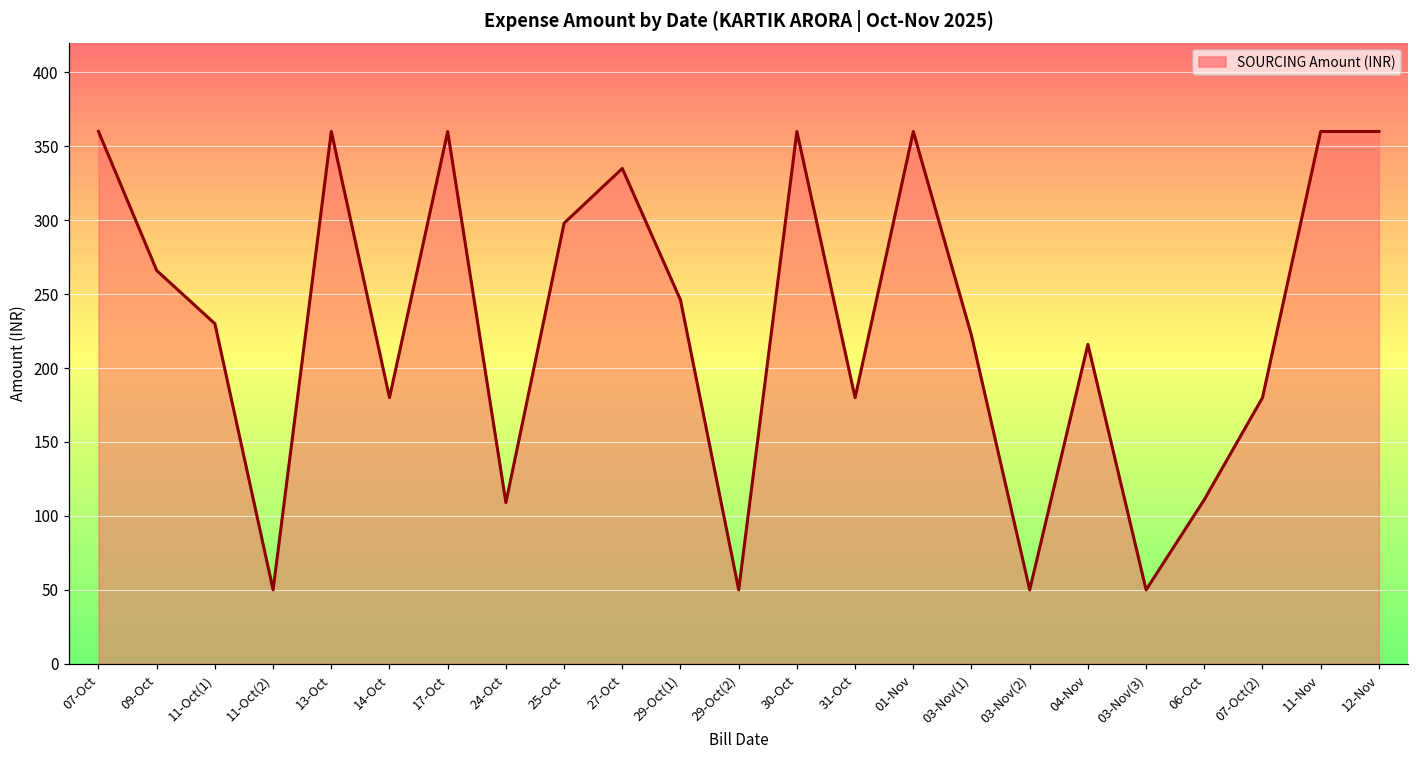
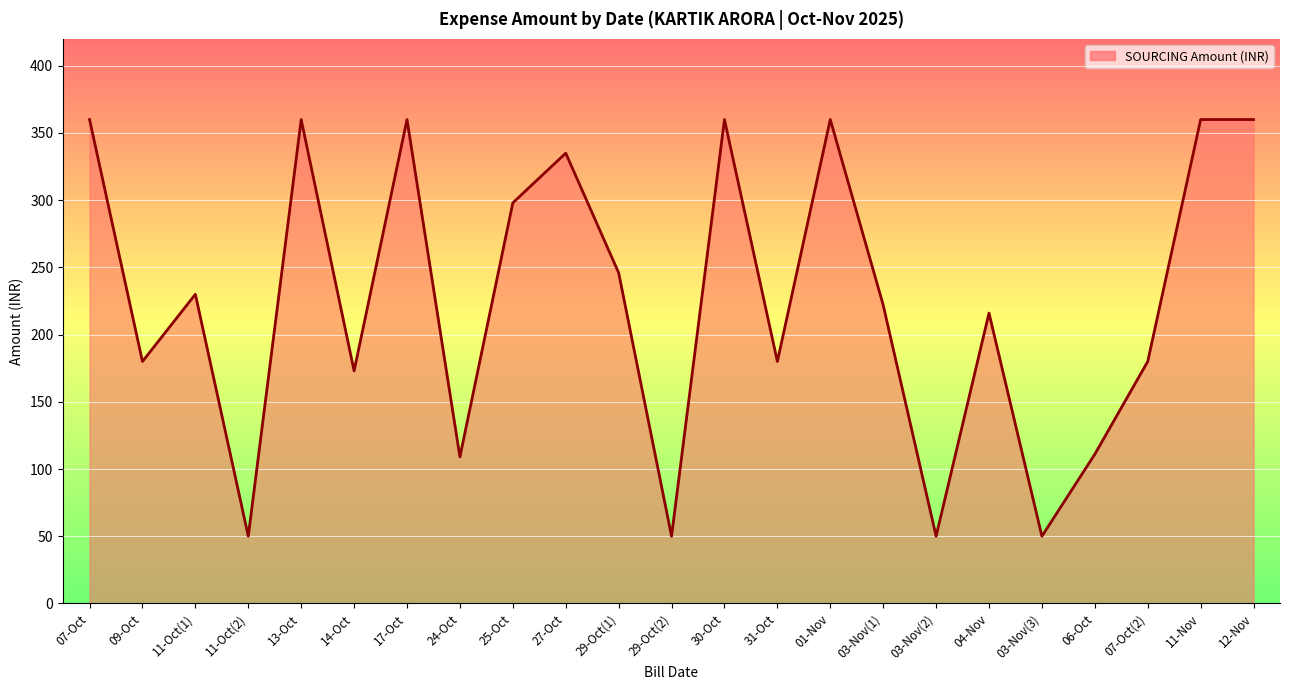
  {
    "07-Oct": 360,
-   "09-Oct": 266,
+   "09-Oct": 180,
    "11-Oct(1)": 230,
    "11-Oct(2)": 50,
    "13-Oct": 360,
-   "14-Oct": 180,
+   "14-Oct": 173,
    "17-Oct": 360,
    "24-Oct": 109,
    "25-Oct": 298,
    "27-Oct": 335,
    "29-Oct(1)": 246,
    "29-Oct(2)": 50,
    "30-Oct": 360,
    "31-Oct": 180,
    "01-Nov": 360,
    "03-Nov(1)": 222,
    "03-Nov(2)": 50,
    "04-Nov": 216,
    "03-Nov(3)": 50,
    "06-Oct": 111,
    "07-Oct(2)": 180,
    "11-Nov": 360,
    "12-Nov": 360
  }
